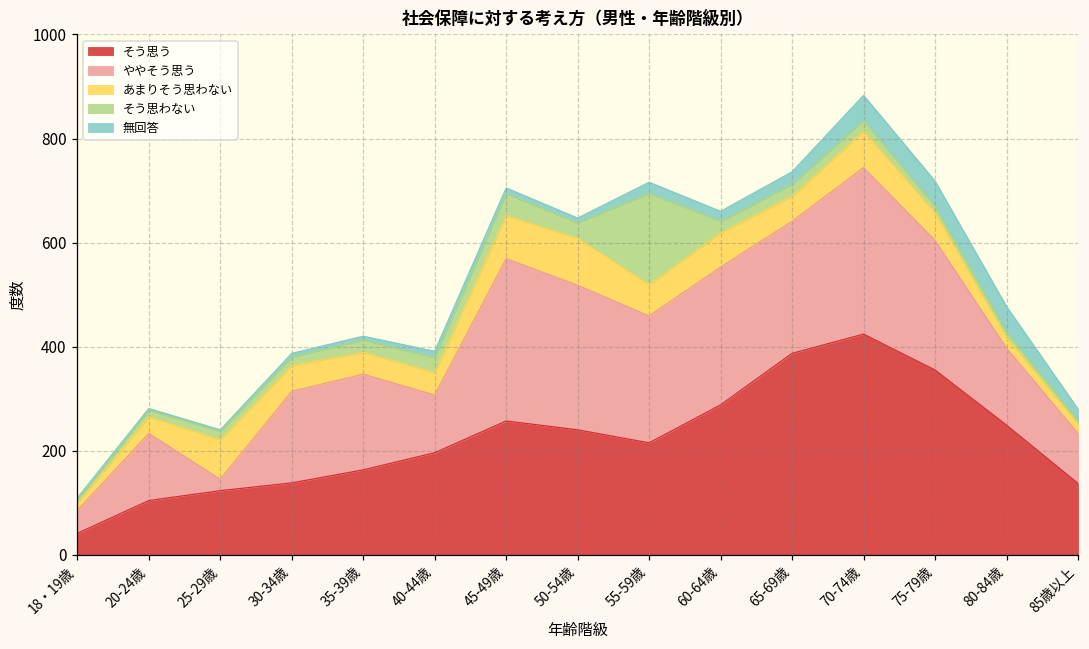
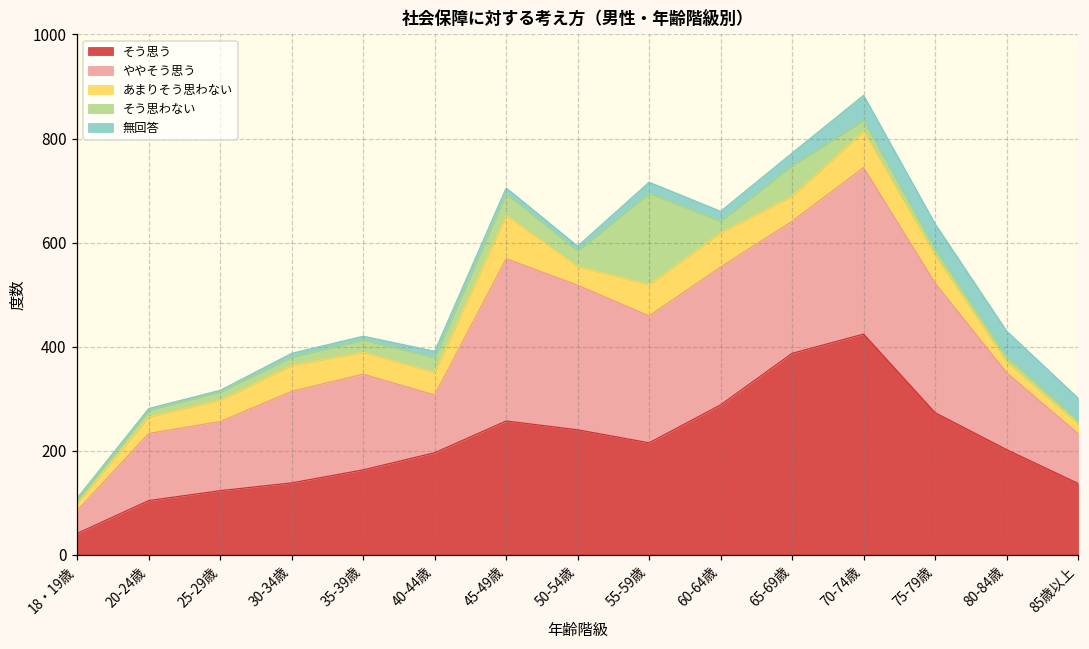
  {
    "そう思う": {
      "18・19歳": 40,
      "20-24歳": 100,
      "25-29歳": 120,
      "30-34歳": 140,
      "35-39歳": 160,
      "40-44歳": 200,
      "45-49歳": 260,
      "50-54歳": 240,
      "55-59歳": 220,
      "60-64歳": 290,
      "65-69歳": 390,
      "70-74歳": 420,
-     "75-79歳": 360,
-     "80-84歳": 250,
+     "75-79歳": 270,
+     "80-84歳": 200,
      "85歳以上": 140
    },
    "ややそう思う": {
      "18・19歳": 40,
      "20-24歳": 130,
-     "25-29歳": 20,
+     "25-29歳": 130,
      "30-34歳": 180,
      "35-39歳": 180,
      "40-44歳": 110,
      "45-49歳": 310,
      "50-54歳": 280,
      "55-59歳": 240,
      "60-64歳": 270,
      "65-69歳": 250,
      "70-74歳": 320,
      "75-79歳": 250,
      "80-84歳": 150,
      "85歳以上": 100
    },
    "あまりそう思わない": {
      "20-24歳": 30,
-     "25-29歳": 80,
+     "25-29歳": 40,
      "30-34歳": 50,
      "35-39歳": 40,
      "40-44歳": 40,
      "45-49歳": 80,
-     "50-54歳": 90,
+     "50-54歳": 40,
      "55-59歳": 60,
      "60-64歳": 70,
      "65-69歳": 50,
      "70-74歳": 70,
      "75-79歳": 50,
      "80-84歳": 20,
      "85歳以上": 20
    },
    "そう思わない": {
      "30-34歳": 20,
      "35-39歳": 20,
      "40-44歳": 30,
      "45-49歳": 40,
      "50-54歳": 30,
      "55-59歳": 180,
      "60-64歳": 20,
-     "65-69歳": 20,
+     "65-69歳": 60,
      "70-74歳": 20,
      "75-79歳": 10,
      "80-84歳": 10,
      "85歳以上": 10
    },
    "無回答": {
      "30-34歳": 10,
      "35-39歳": 10,
      "40-44歳": 10,
      "45-49歳": 10,
      "50-54歳": 10,
      "55-59歳": 20,
      "60-64歳": 20,
      "65-69歳": 20,
      "70-74歳": 50,
      "75-79歳": 50,
      "80-84歳": 50,
-     "85歳以上": 20
+     "85歳以上": 40
    }
  }
